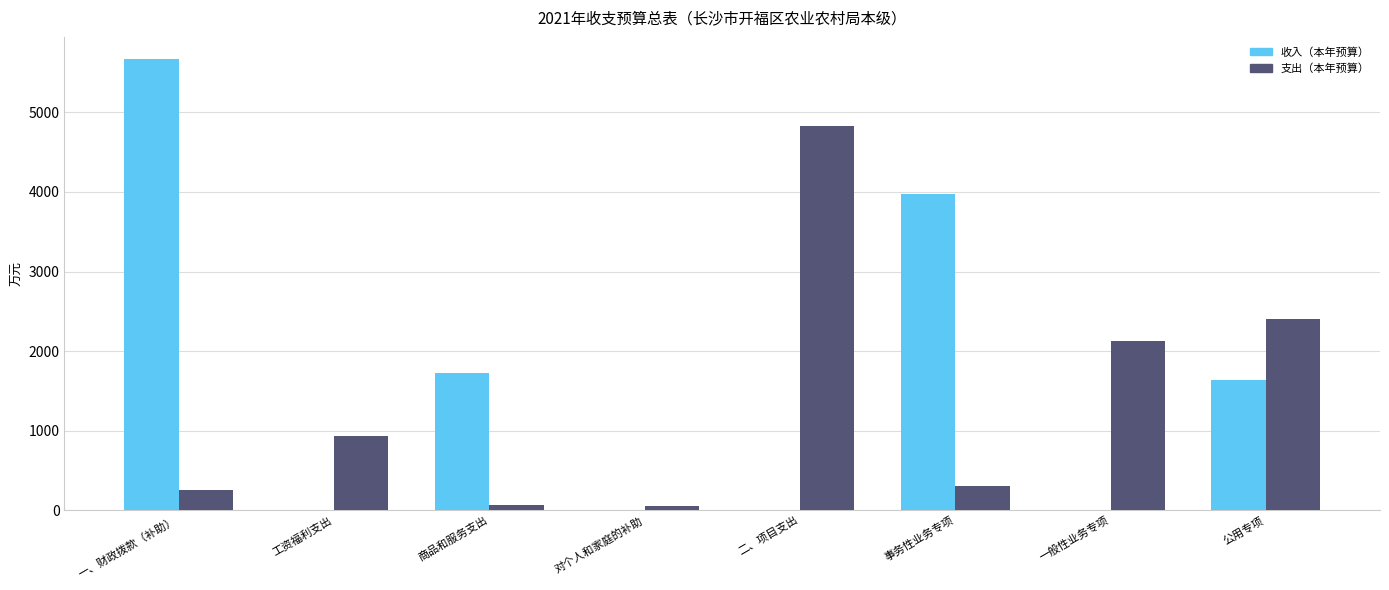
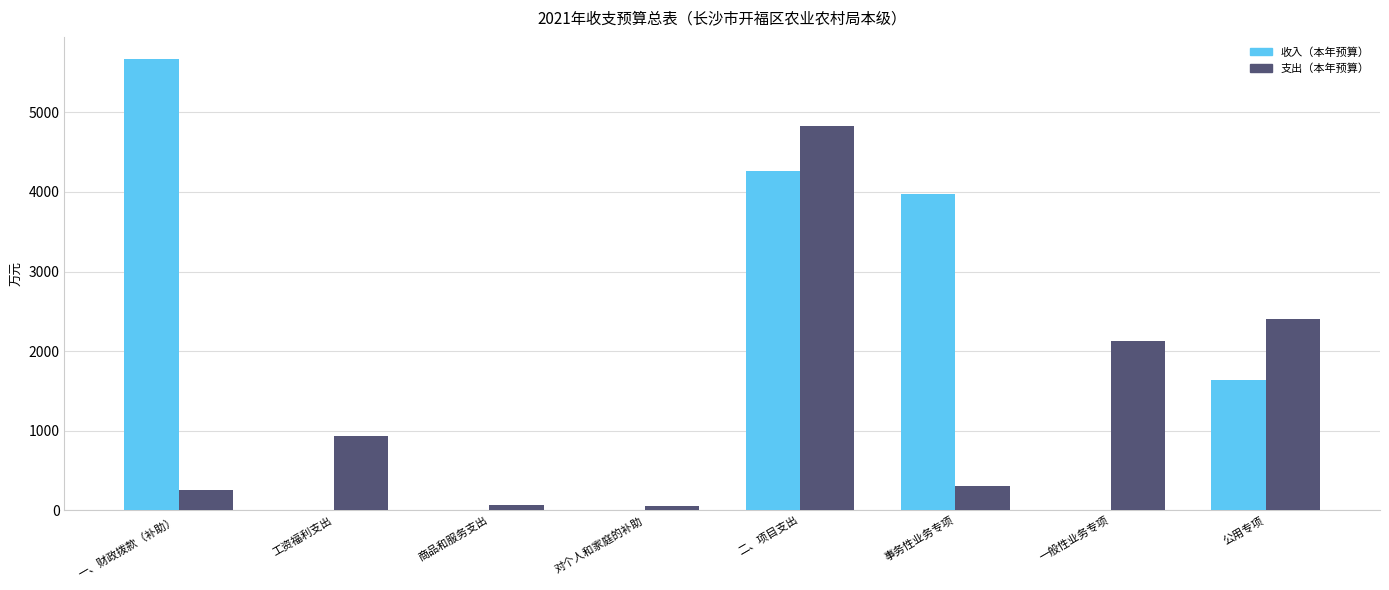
  {
    "收入（本年预算）": {
      "一、财政拨款（补助）": 5700,
      "工资福利支出": 0,
-     "商品和服务支出": 1700,
+     "商品和服务支出": 0,
      "对个人和家庭的补助": 0,
-     "二、项目支出": 0,
+     "二、项目支出": 4300,
      "事务性业务专项": 4000,
      "一般性业务专项": 0,
      "公用专项": 1600
    },
    "支出（本年预算）": {
      "一、财政拨款（补助）": 300,
      "工资福利支出": 900,
      "商品和服务支出": 100,
      "对个人和家庭的补助": 100,
      "二、项目支出": 4800,
      "事务性业务专项": 300,
      "一般性业务专项": 2100,
      "公用专项": 2400
    }
  }
